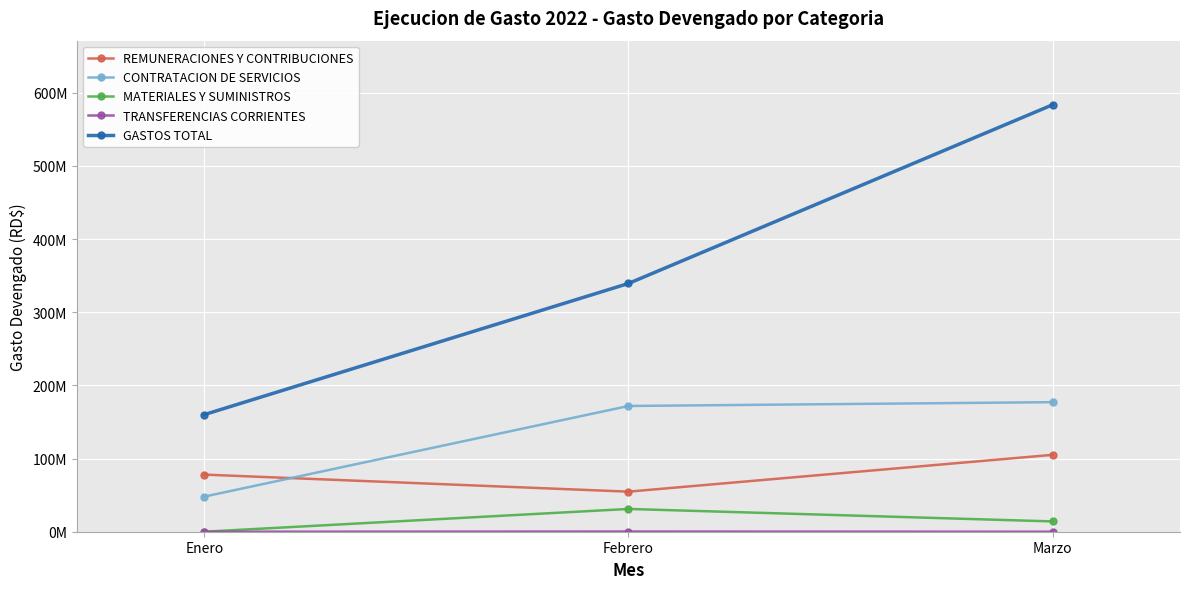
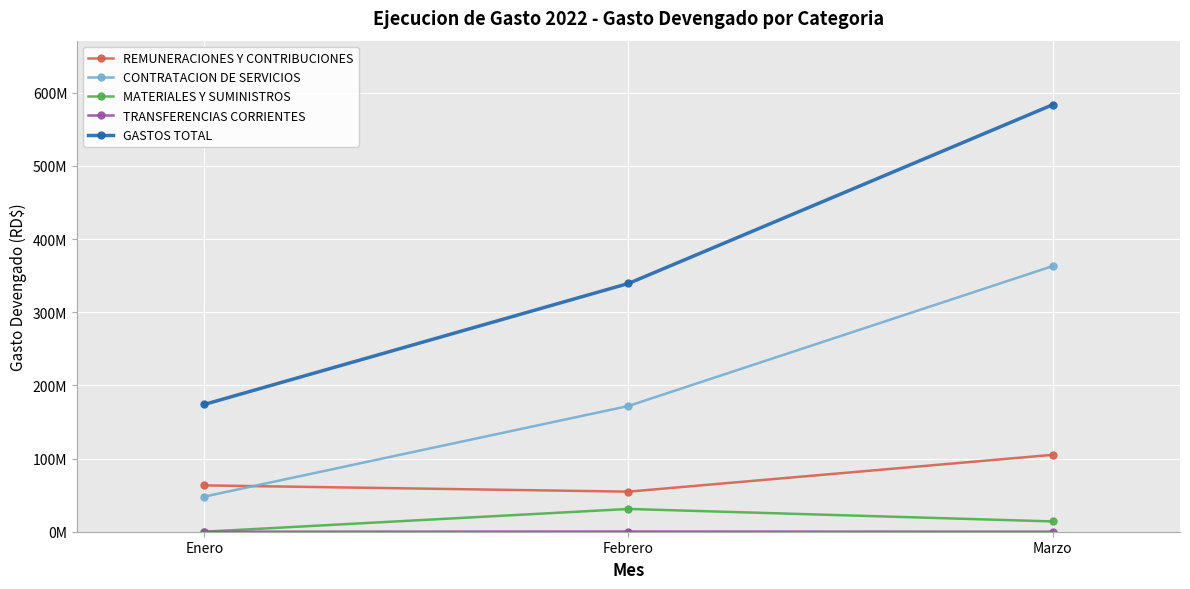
  {
    "REMUNERACIONES Y CONTRIBUCIONES": {
-     "Enero": 80000000,
+     "Enero": 60000000,
      "Febrero": 50000000,
      "Marzo": 110000000
    },
    "CONTRATACION DE SERVICIOS": {
      "Enero": 50000000,
      "Febrero": 170000000,
-     "Marzo": 180000000
+     "Marzo": 360000000
    },
    "MATERIALES Y SUMINISTROS": {
      "Febrero": 30000000,
      "Marzo": 10000000
    },
    "TRANSFERENCIAS CORRIENTES": {
      "Febrero": 0,
      "Marzo": 0
    },
    "GASTOS TOTAL": {
-     "Enero": 160000000,
+     "Enero": 170000000,
      "Febrero": 340000000,
      "Marzo": 580000000
    }
  }
